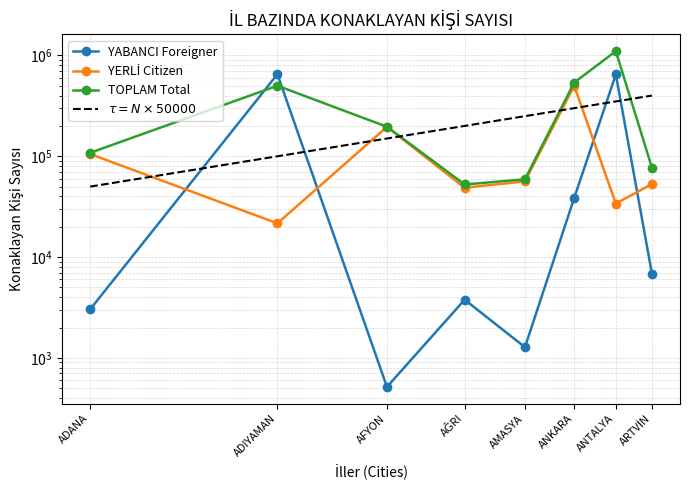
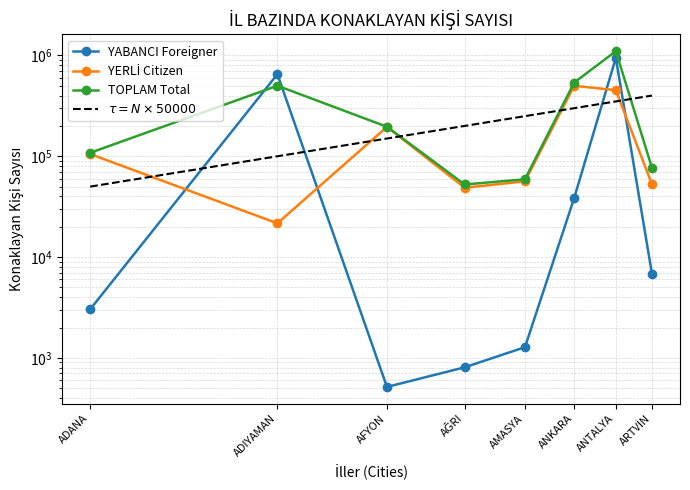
  {
    "YABANCI Foreigner": {
      "ADANA": 3000,
      "ADIYAMAN": 700000,
      "AFYON": 500,
-     "AĞRI": 3800,
+     "AĞRI": 800,
      "AMASYA": 1300,
      "ANKARA": 39000,
-     "ANTALYA": 600000,
+     "ANTALYA": 900000,
      "ARTVİN": 7000
    },
    "YERLİ Citizen": {
      "ADIYAMAN": 22000,
      "AĞRI": 50000,
      "ANKARA": 500000,
-     "ANTALYA": 34000,
+     "ANTALYA": 500000,
      "ARTVİN": 50000
    },
    "TOPLAM Total": {
      "ADIYAMAN": 500000,
      "AĞRI": 50000,
      "ANKARA": 500000,
      "ANTALYA": 1100000,
      "ARTVİN": 80000
    }
  }
